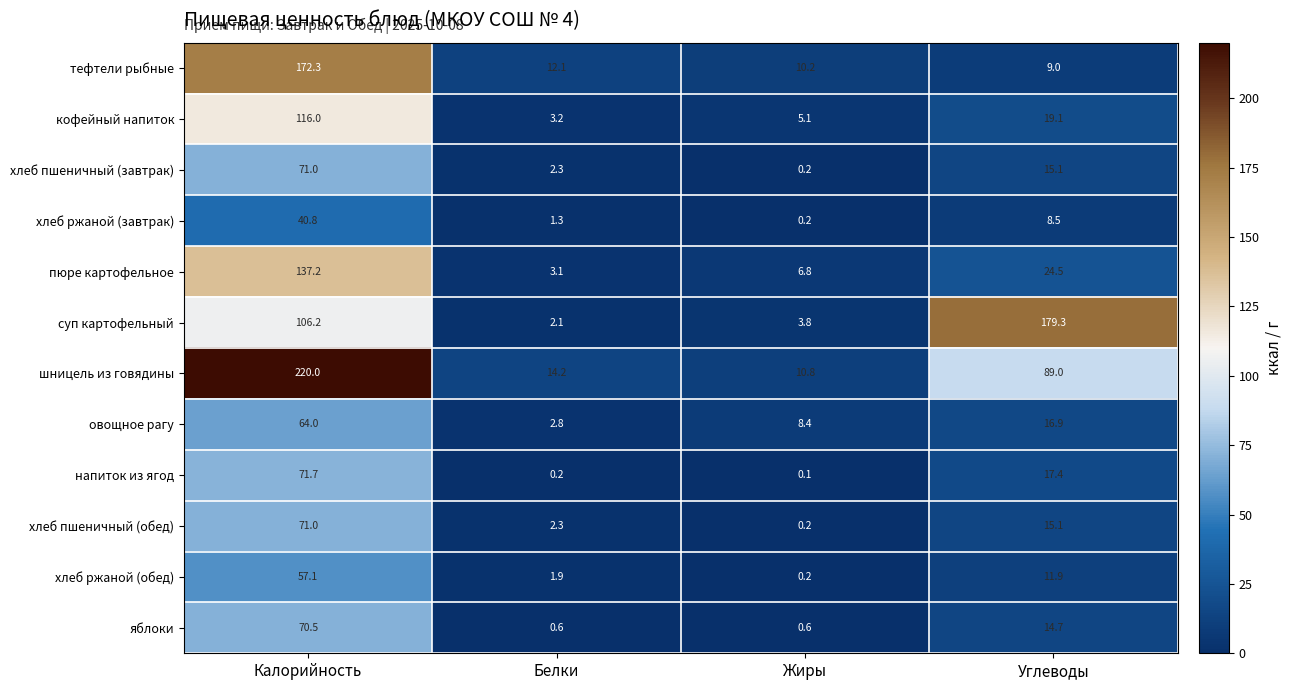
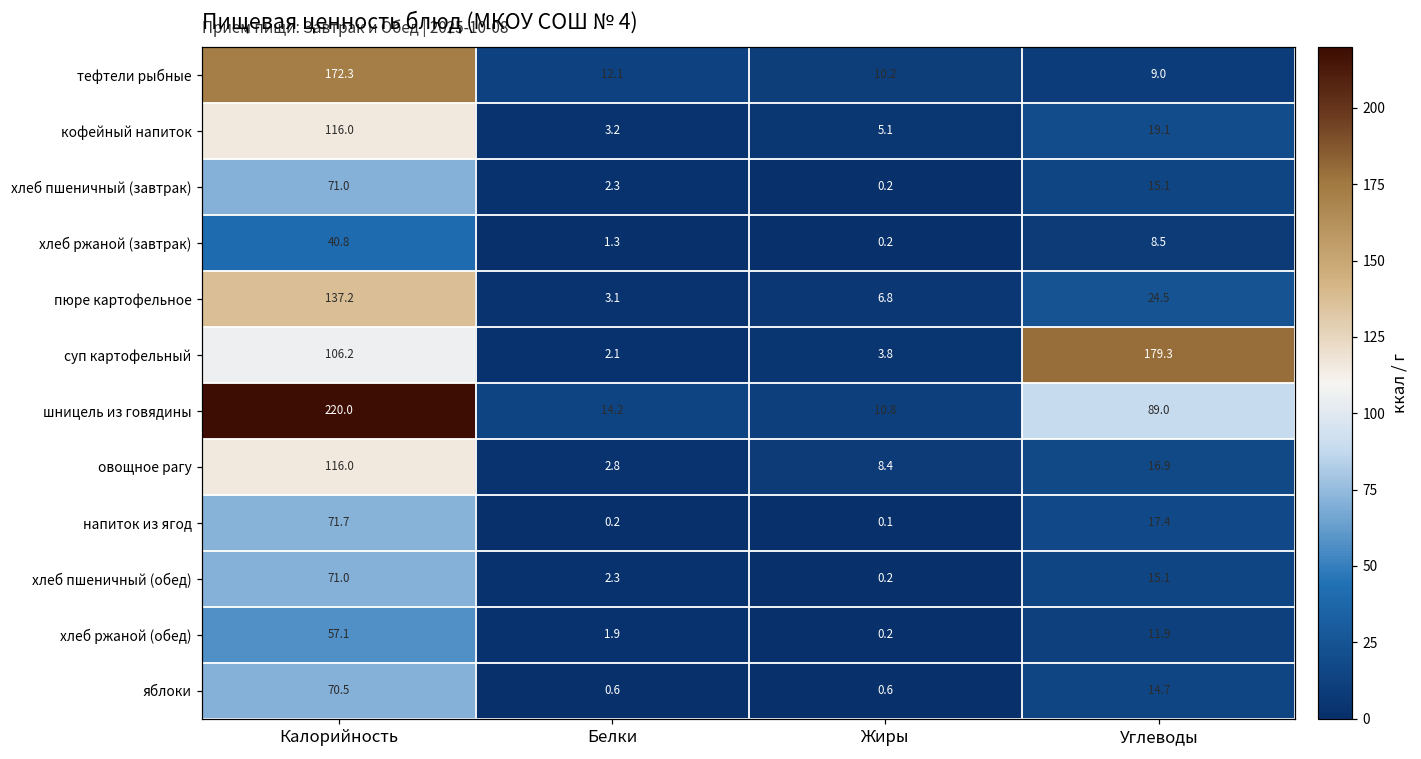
  {
    "тефтели рыбные": {
      "Калорийность": 172.3,
      "Белки": 12.1,
      "Жиры": 10.2,
      "Углеводы": 9.0
    },
    "кофейный напиток": {
      "Калорийность": 116.0,
      "Белки": 3.2,
      "Жиры": 5.1,
      "Углеводы": 19.1
    },
    "хлеб пшеничный (завтрак)": {
      "Калорийность": 71.0,
      "Белки": 2.3,
      "Жиры": 0.2,
      "Углеводы": 15.1
    },
    "хлеб ржаной (завтрак)": {
      "Калорийность": 40.8,
      "Белки": 1.3,
      "Жиры": 0.2,
      "Углеводы": 8.5
    },
    "пюре картофельное": {
      "Калорийность": 137.2,
      "Белки": 3.1,
      "Жиры": 6.8,
      "Углеводы": 24.5
    },
    "суп картофельный": {
      "Калорийность": 106.2,
      "Белки": 2.1,
      "Жиры": 3.8,
      "Углеводы": 179.3
    },
    "шницель из говядины": {
      "Калорийность": 220.0,
      "Белки": 14.2,
      "Жиры": 10.8,
      "Углеводы": 89.0
    },
    "овощное рагу": {
-     "Калорийность": 64.0,
+     "Калорийность": 116.0,
      "Белки": 2.8,
      "Жиры": 8.4,
      "Углеводы": 16.9
    },
    "напиток из ягод": {
      "Калорийность": 71.7,
      "Белки": 0.2,
      "Жиры": 0.1,
      "Углеводы": 17.4
    },
    "хлеб пшеничный (обед)": {
      "Калорийность": 71.0,
      "Белки": 2.3,
      "Жиры": 0.2,
      "Углеводы": 15.1
    },
    "хлеб ржаной (обед)": {
      "Калорийность": 57.1,
      "Белки": 1.9,
      "Жиры": 0.2,
      "Углеводы": 11.9
    },
    "яблоки": {
      "Калорийность": 70.5,
      "Белки": 0.6,
      "Жиры": 0.6,
      "Углеводы": 14.7
    }
  }
